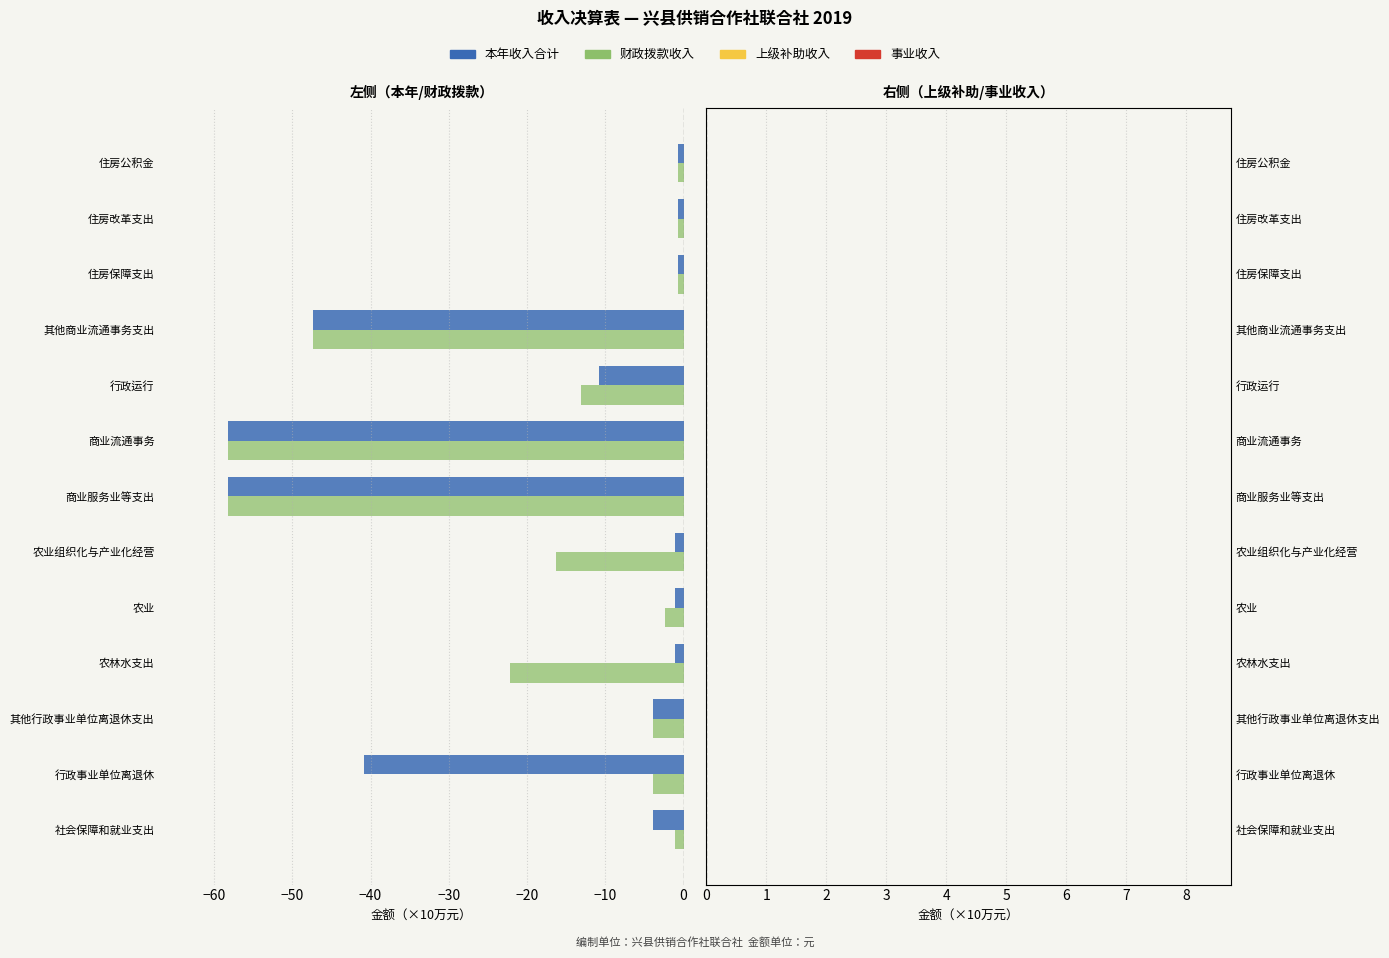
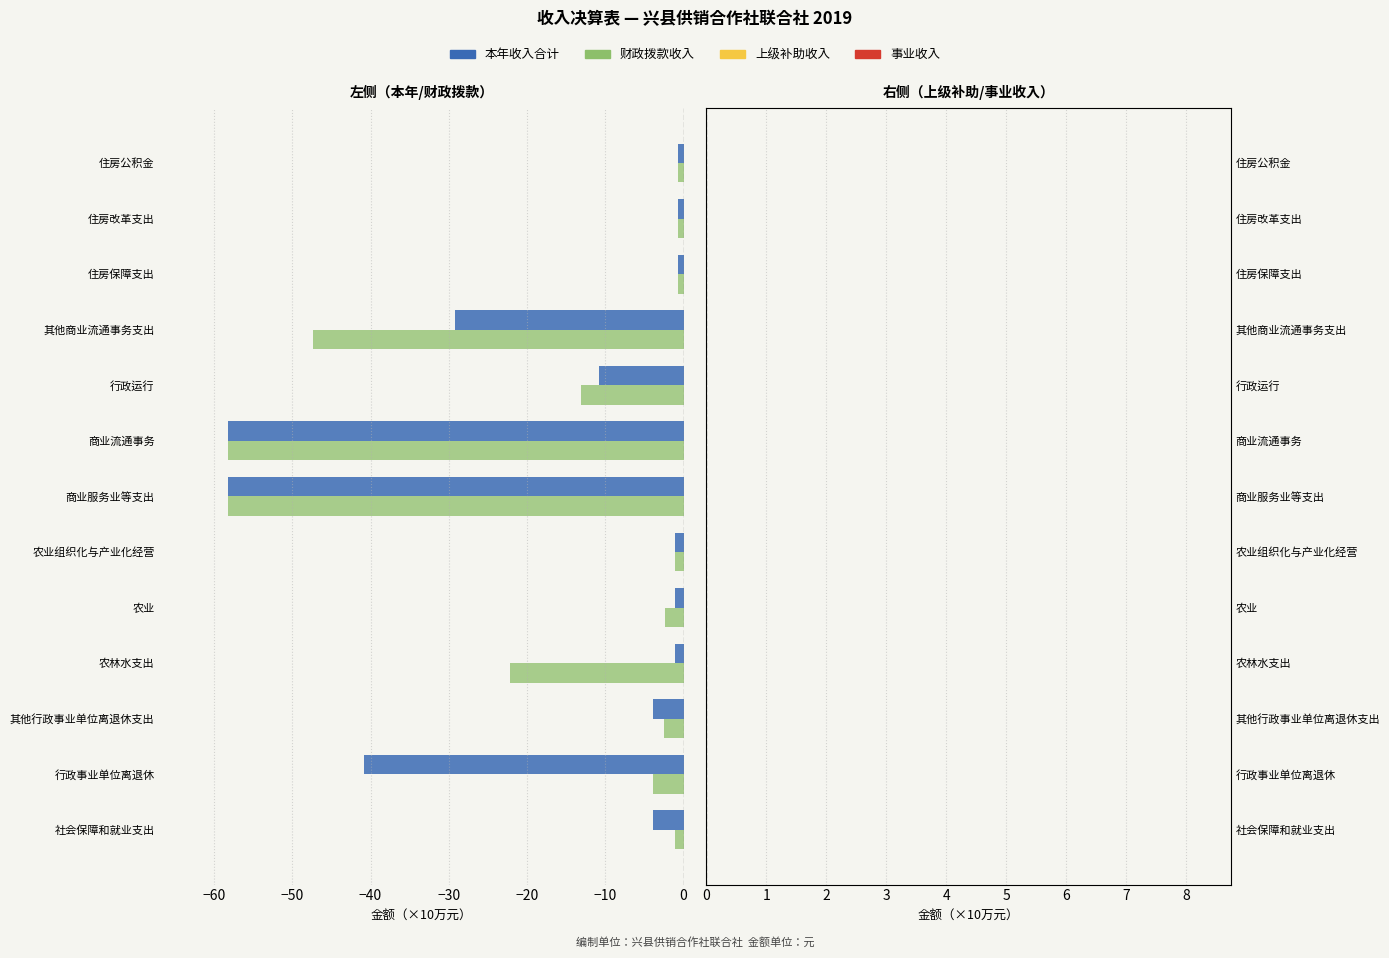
  {
    "左侧（本年/财政拨款）": {
      "本年收入合计": {
        "住房公积金": -1,
        "住房改革支出": -1,
        "住房保障支出": -1,
-       "其他商业流通事务支出": -47,
+       "其他商业流通事务支出": -29,
        "行政运行": -11,
        "商业流通事务": -58,
        "商业服务业等支出": -58,
        "农业组织化与产业化经营": -1,
        "农业": -1,
        "农林水支出": -1,
        "其他行政事业单位离退休支出": -4,
        "行政事业单位离退休": -41,
        "社会保障和就业支出": -4
      },
      "财政拨款收入": {
        "住房公积金": -1,
        "住房改革支出": -1,
        "住房保障支出": -1,
        "其他商业流通事务支出": -47,
        "行政运行": -13,
        "商业流通事务": -58,
        "商业服务业等支出": -58,
-       "农业组织化与产业化经营": -16,
+       "农业组织化与产业化经营": -1,
        "农业": -2,
        "农林水支出": -22,
-       "其他行政事业单位离退休支出": -4,
+       "其他行政事业单位离退休支出": -2,
        "行政事业单位离退休": -4,
        "社会保障和就业支出": -1
      }
    },
    "右侧（上级补助/事业收入）": {
      "上级补助收入": {
        "住房公积金": 0.0,
        "住房改革支出": 0.0,
        "住房保障支出": 0.0,
        "其他商业流通事务支出": 0.0,
        "行政运行": 0.0,
        "商业流通事务": 0.0,
        "商业服务业等支出": 0.0,
        "农业组织化与产业化经营": 0.0,
        "农业": 0.0,
        "农林水支出": 0.0,
        "其他行政事业单位离退休支出": 0.0,
        "行政事业单位离退休": 0.0,
        "社会保障和就业支出": 0.0
      },
      "事业收入": {
        "住房公积金": 0.0,
        "住房改革支出": 0.0,
        "住房保障支出": 0.0,
        "其他商业流通事务支出": 0.0,
        "行政运行": 0.0,
        "商业流通事务": 0.0,
        "商业服务业等支出": 0.0,
        "农业组织化与产业化经营": 0.0,
        "农业": 0.0,
        "农林水支出": 0.0,
        "其他行政事业单位离退休支出": 0.0,
        "行政事业单位离退休": 0.0,
        "社会保障和就业支出": 0.0
      }
    }
  }
